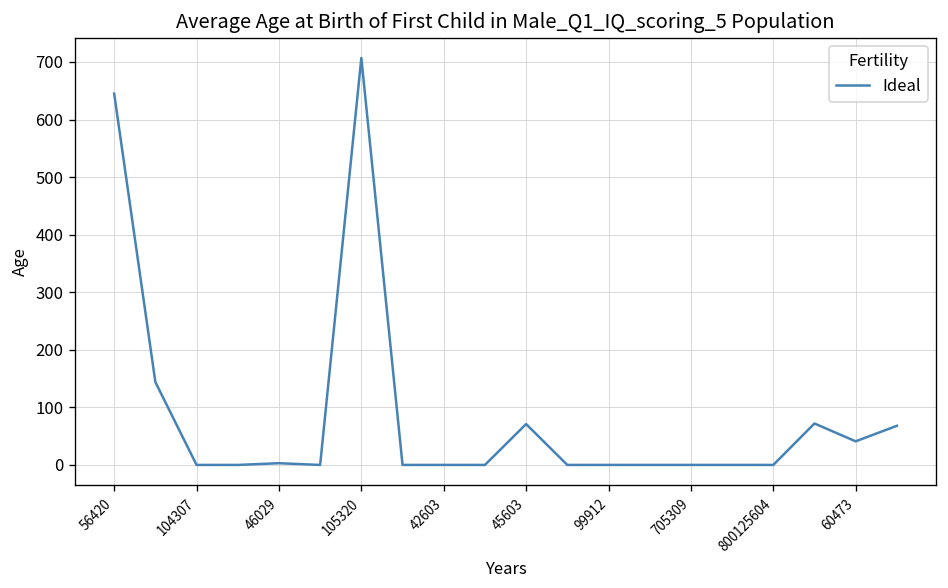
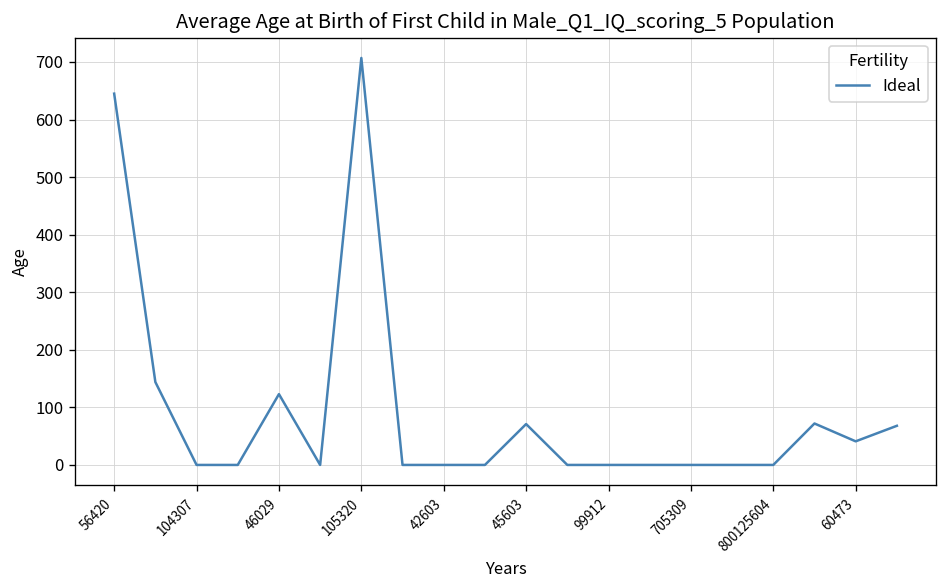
  {
    "56420": 650,
    "104307": 0,
-   "46029": 0,
+   "46029": 120,
    "105320": 710,
    "42603": 0,
    "45603": 70,
    "99912": 0,
    "705309": 0,
    "800125604": 0,
    "60473": 40
  }
